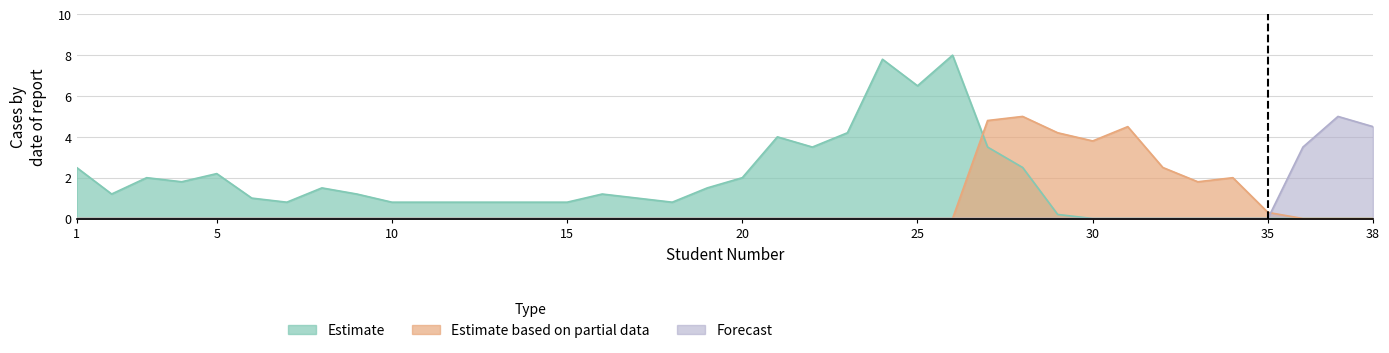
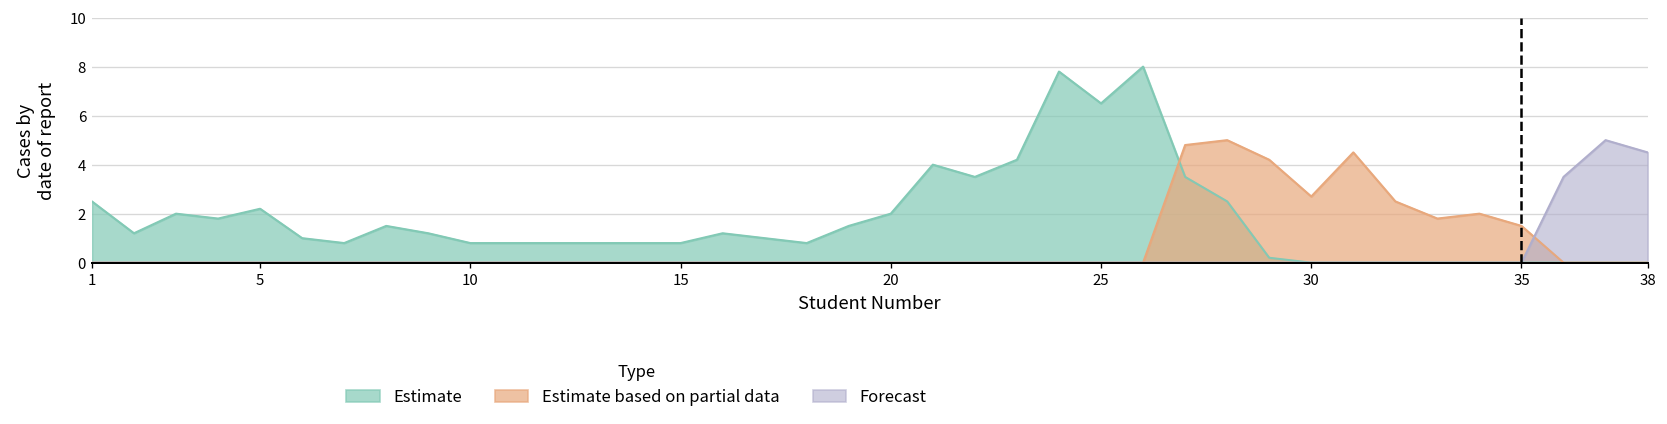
  {
    "Estimate based on partial data": {
-     "30": 3.8,
-     "35": 0.3
+     "30": 2.7,
+     "35": 1.5
    }
  }
